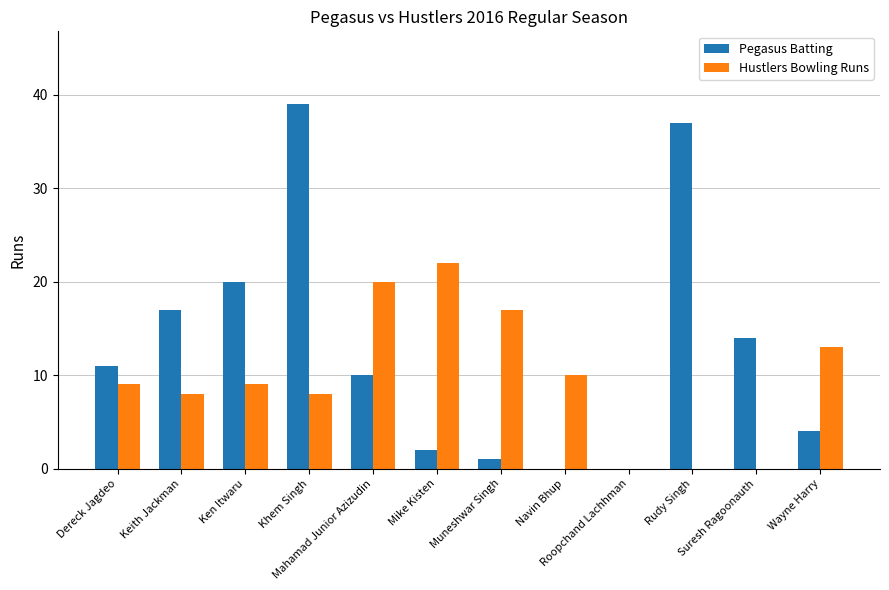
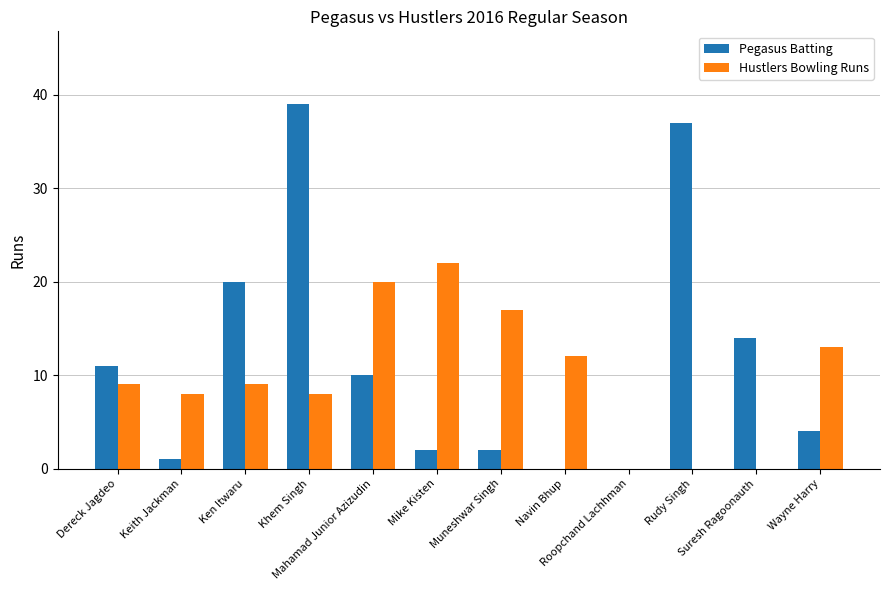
  {
    "Pegasus Batting": {
      "Dereck Jagdeo": 11,
-     "Keith Jackman": 17,
+     "Keith Jackman": 1,
      "Ken Itwaru": 20,
      "Khem Singh": 39,
      "Mahamad Junior Azizudin": 10,
      "Mike Kisten": 2,
-     "Muneshwar Singh": 1,
+     "Muneshwar Singh": 2,
      "Navin Bhup": 0,
      "Roopchand Lachhman": 0,
      "Rudy Singh": 37,
      "Suresh Ragoonauth": 14,
      "Wayne Harry": 4
    },
    "Hustlers Bowling Runs": {
      "Dereck Jagdeo": 9,
      "Keith Jackman": 8,
      "Ken Itwaru": 9,
      "Khem Singh": 8,
      "Mahamad Junior Azizudin": 20,
      "Mike Kisten": 22,
      "Muneshwar Singh": 17,
-     "Navin Bhup": 10,
+     "Navin Bhup": 12,
      "Roopchand Lachhman": 0,
      "Rudy Singh": 0,
      "Suresh Ragoonauth": 0,
      "Wayne Harry": 13
    }
  }
